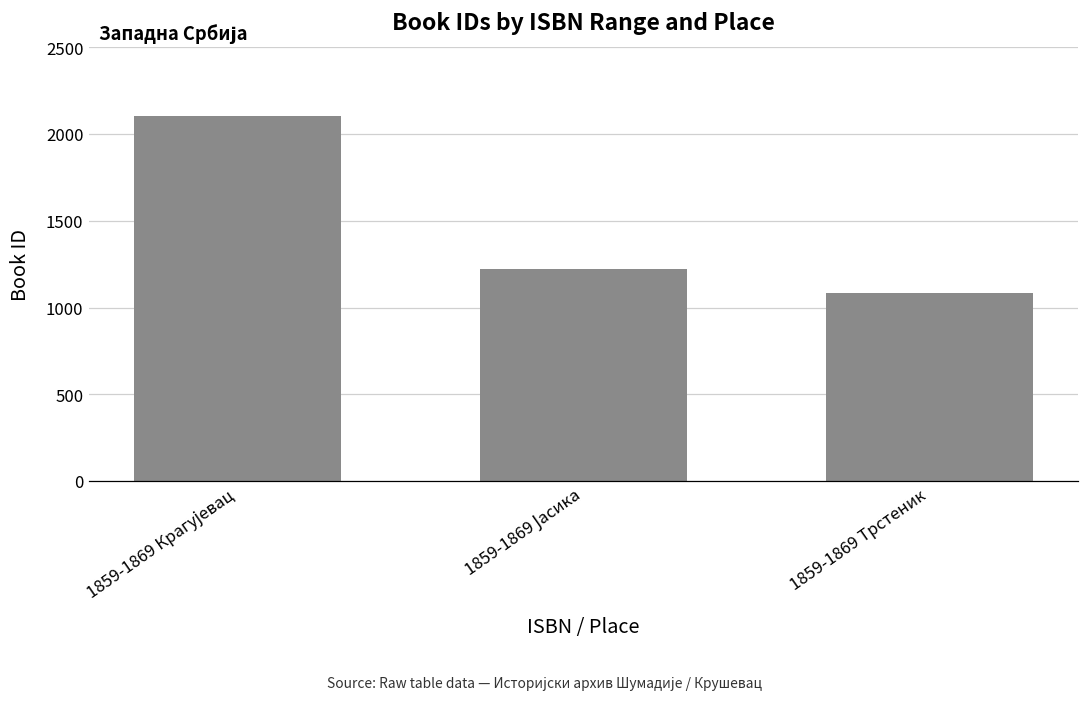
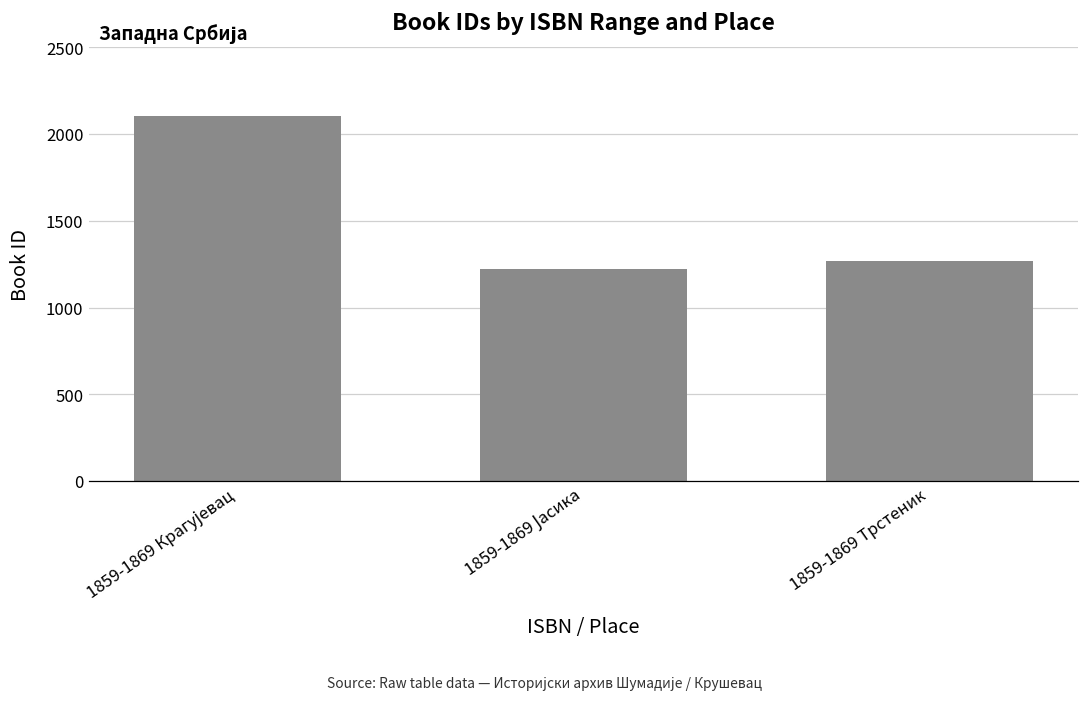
  {
    "1859-1869 Крагујевац": 2100,
    "1859-1869 Јасика": 1220,
-   "1859-1869 Трстеник": 1090
+   "1859-1869 Трстеник": 1270
  }
